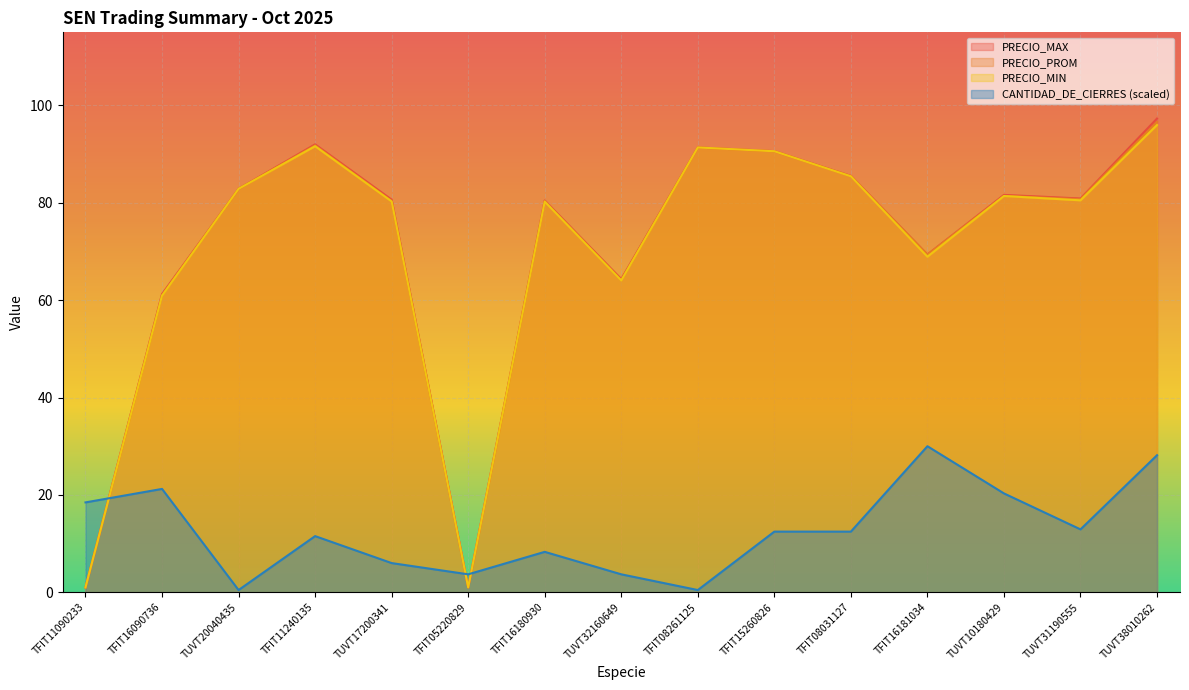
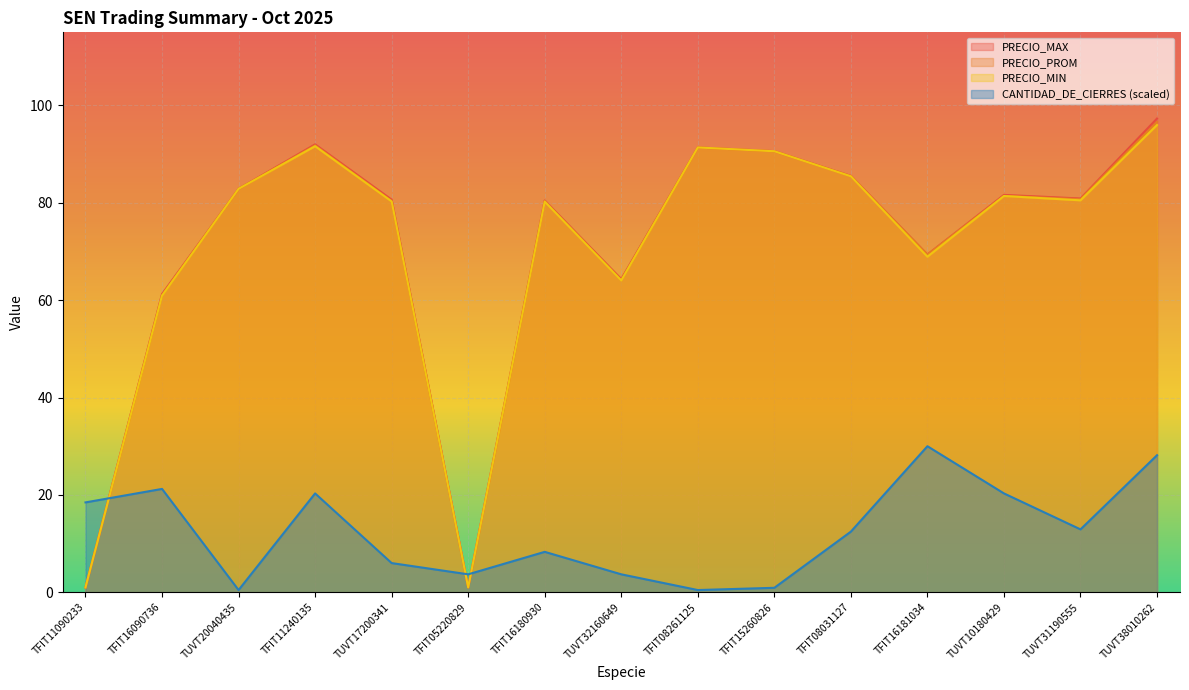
  {
    "CANTIDAD_DE_CIERRES (scaled)": {
      "TFIT11090233": 18,
      "TFIT16090736": 21,
      "TUVT20040435": 0,
-     "TFIT11240135": 12,
+     "TFIT11240135": 20,
      "TUVT17200341": 6,
      "TFIT05220829": 4,
      "TFIT16180930": 8,
      "TUVT32160649": 4,
      "TFIT08261125": 0,
-     "TFIT15260826": 12,
+     "TFIT15260826": 1,
      "TFIT08031127": 12,
      "TFIT16181034": 30,
      "TUVT10180429": 20,
      "TUVT31190555": 13,
      "TUVT38010262": 28
    }
  }
